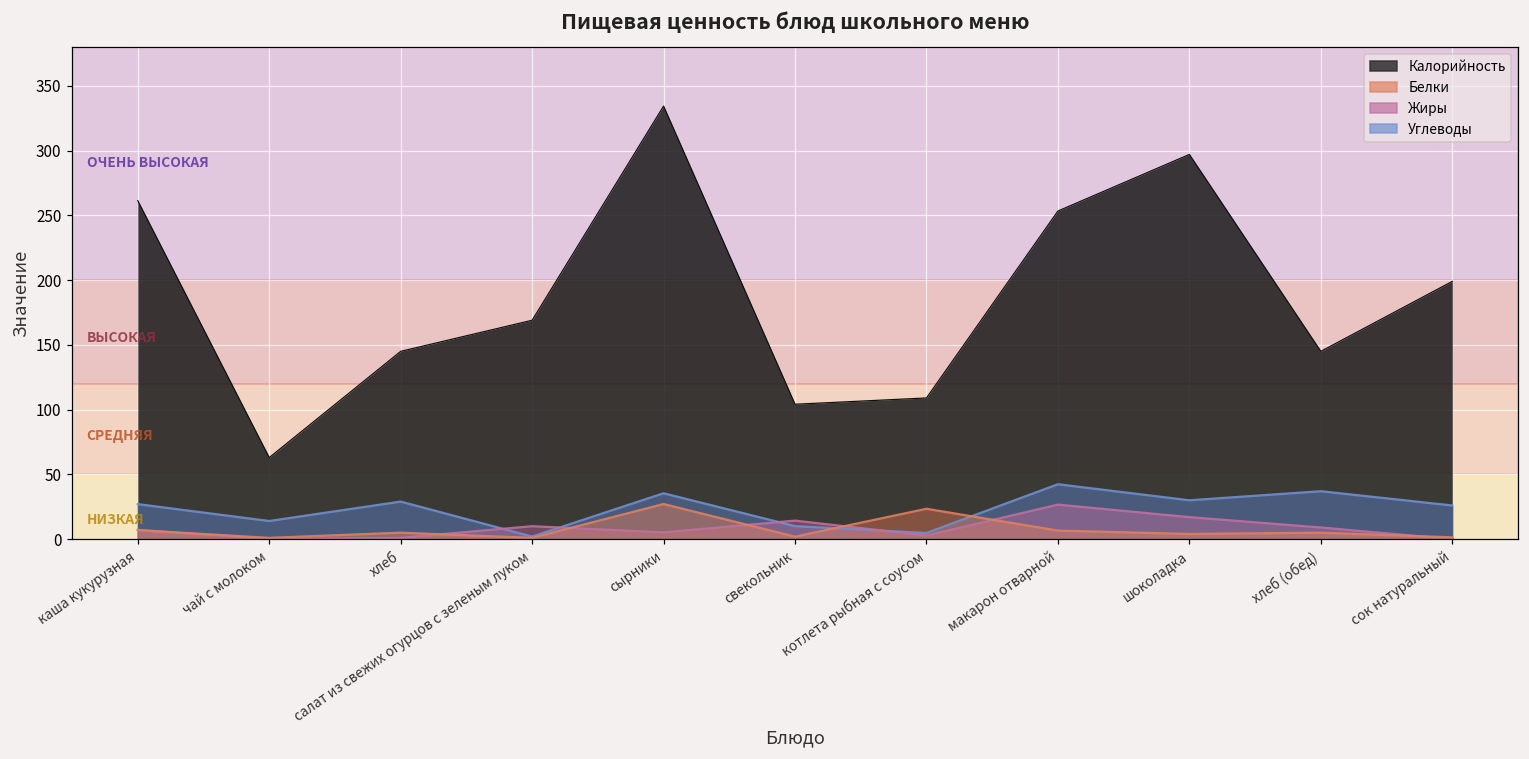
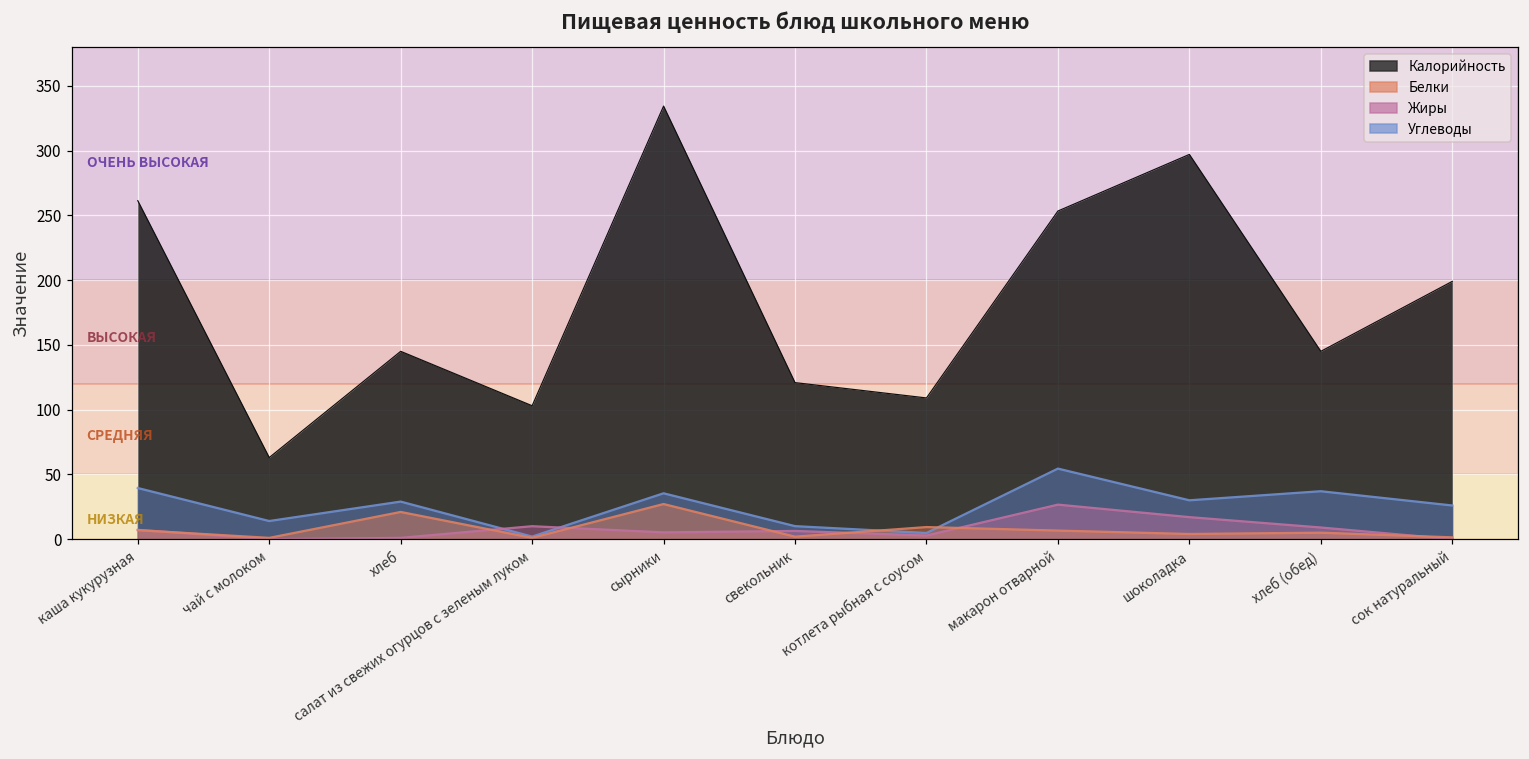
  {
    "Углеводы": {
-     "каша кукурузная": 27,
+     "каша кукурузная": 39,
      "чай с молоком": 14,
      "хлеб": 29,
      "сырники": 35,
      "свекольник": 10,
-     "макарон отварной": 42,
+     "макарон отварной": 54,
      "шоколадка": 30,
      "хлеб (обед)": 37,
      "сок натуральный": 26
    },
    "Жиры": {
      "хлеб": 1,
      "салат из свежих огурцов с зеленым луком": 10,
      "сырники": 5,
-     "свекольник": 14,
+     "свекольник": 6,
      "макарон отварной": 27,
      "шоколадка": 17,
      "хлеб (обед)": 9
    },
    "Белки": {
-     "хлеб": 5,
+     "хлеб": 21,
      "сырники": 27,
      "свекольник": 2,
-     "котлета рыбная с соусом": 23,
+     "котлета рыбная с соусом": 9,
      "макарон отварной": 7,
      "шоколадка": 4,
      "хлеб (обед)": 5
    },
    "Калорийность": {
      "каша кукурузная": 261,
      "чай с молоком": 63,
      "хлеб": 145,
-     "салат из свежих огурцов с зеленым луком": 169,
+     "салат из свежих огурцов с зеленым луком": 103,
      "сырники": 334,
-     "свекольник": 104,
+     "свекольник": 121,
      "котлета рыбная с соусом": 109,
      "макарон отварной": 253,
      "шоколадка": 297,
      "хлеб (обед)": 145,
      "сок натуральный": 199
    }
  }
